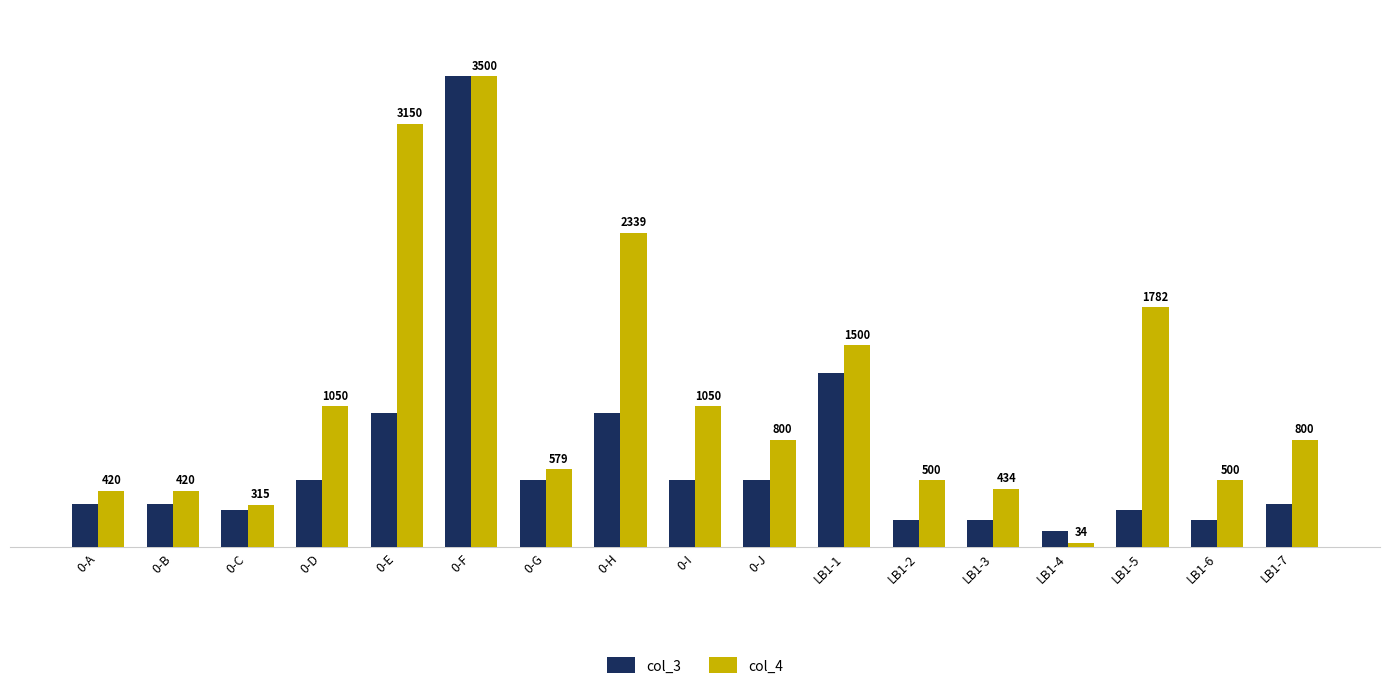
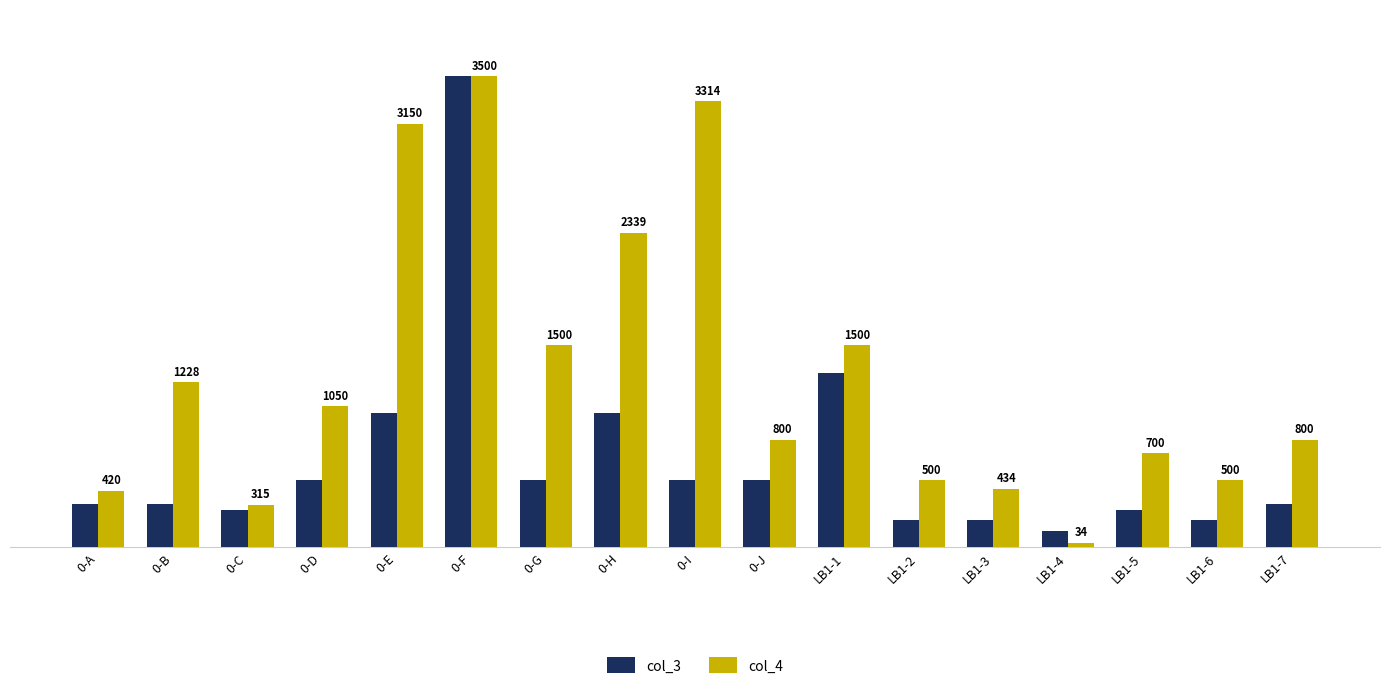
  {
    "col_4": {
      "0-A": 420,
-     "0-B": 420,
+     "0-B": 1228,
      "0-C": 315,
      "0-D": 1050,
      "0-E": 3150,
      "0-F": 3500,
-     "0-G": 579,
+     "0-G": 1500,
      "0-H": 2339,
-     "0-I": 1050,
+     "0-I": 3314,
      "0-J": 800,
      "LB1-1": 1500,
      "LB1-2": 500,
      "LB1-3": 434,
      "LB1-4": 34,
-     "LB1-5": 1782,
+     "LB1-5": 700,
      "LB1-6": 500,
      "LB1-7": 800
    }
  }
